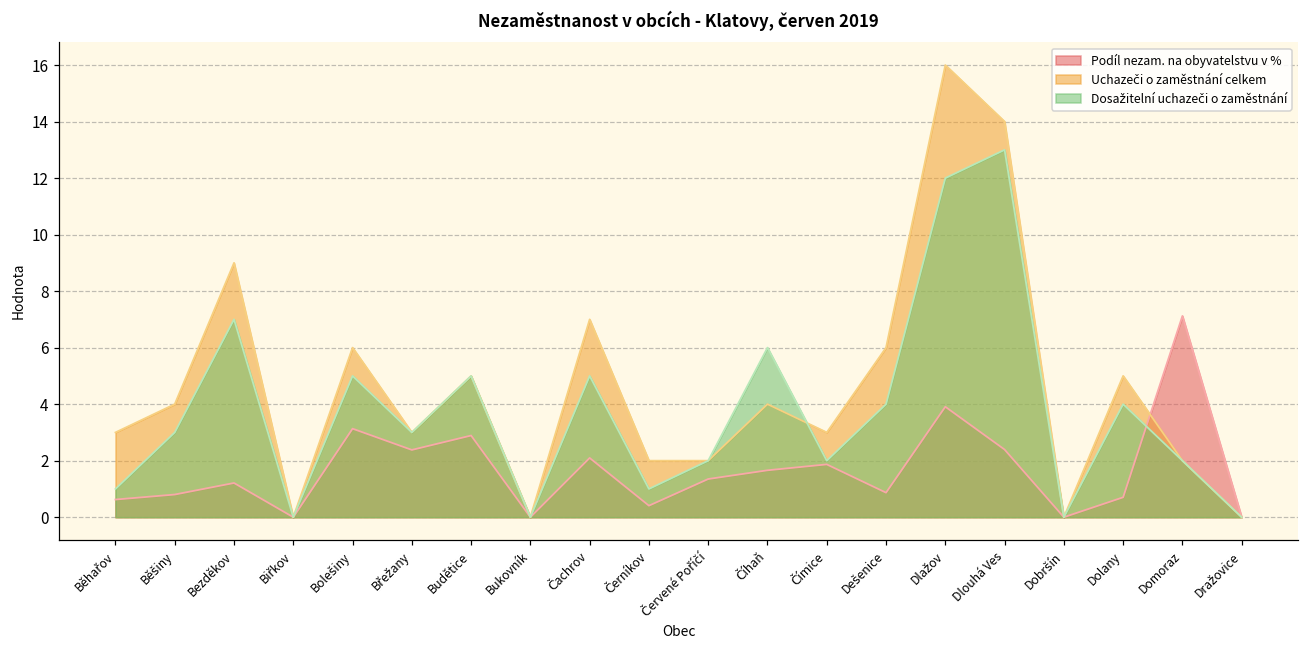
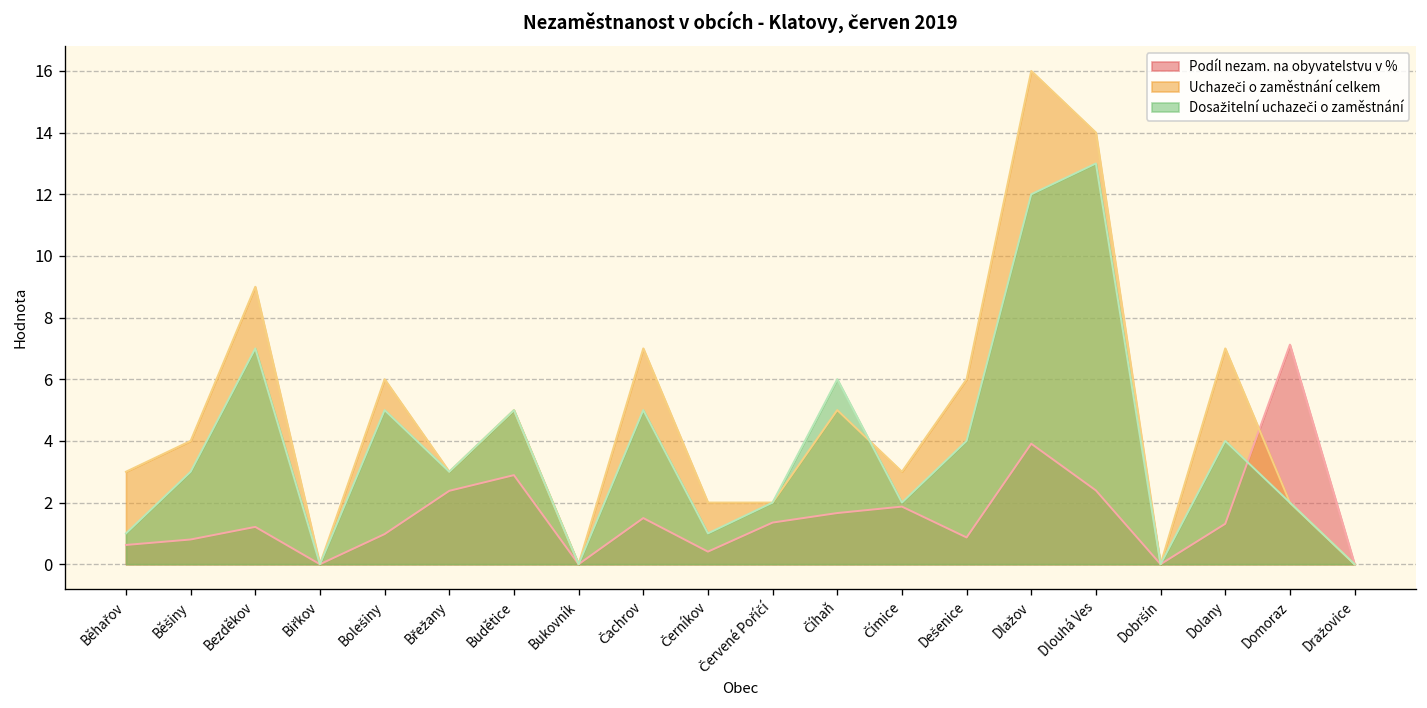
  {
    "Podíl nezam. na obyvatelstvu v %": {
      "Běhařov": 0.6,
      "Běšiny": 0.8,
      "Bezděkov": 1.2,
-     "Bolešiny": 3.1,
+     "Bolešiny": 1.0,
      "Břežany": 2.4,
      "Budětice": 2.9,
-     "Čachrov": 2.1,
+     "Čachrov": 1.5,
      "Černíkov": 0.4,
      "Červené Poříčí": 1.4,
      "Číhaň": 1.7,
      "Čímice": 1.9,
      "Dešenice": 0.9,
      "Dlažov": 3.9,
      "Dlouhá Ves": 2.4,
-     "Dolany": 0.7,
+     "Dolany": 1.3,
      "Domoraz": 7.1
    },
    "Uchazeči o zaměstnání celkem": {
      "Běhařov": 3,
      "Běšiny": 4,
      "Bezděkov": 9,
      "Bolešiny": 6,
      "Čachrov": 7,
      "Černíkov": 2,
-     "Číhaň": 4,
+     "Číhaň": 5,
      "Čímice": 3,
      "Dešenice": 6,
      "Dlažov": 16,
      "Dlouhá Ves": 14,
-     "Dolany": 5
+     "Dolany": 7
    },
    "Dosažitelní uchazeči o zaměstnání": {
      "Běhařov": 1.0,
      "Běšiny": 3.0,
      "Bezděkov": 7.0,
      "Bolešiny": 5.0,
      "Čachrov": 5.0,
      "Černíkov": 1.0,
      "Číhaň": 6.0,
      "Čímice": 2.0,
      "Dešenice": 4.0,
      "Dlažov": 12.0,
      "Dlouhá Ves": 13.0,
      "Dolany": 4.0
    }
  }
